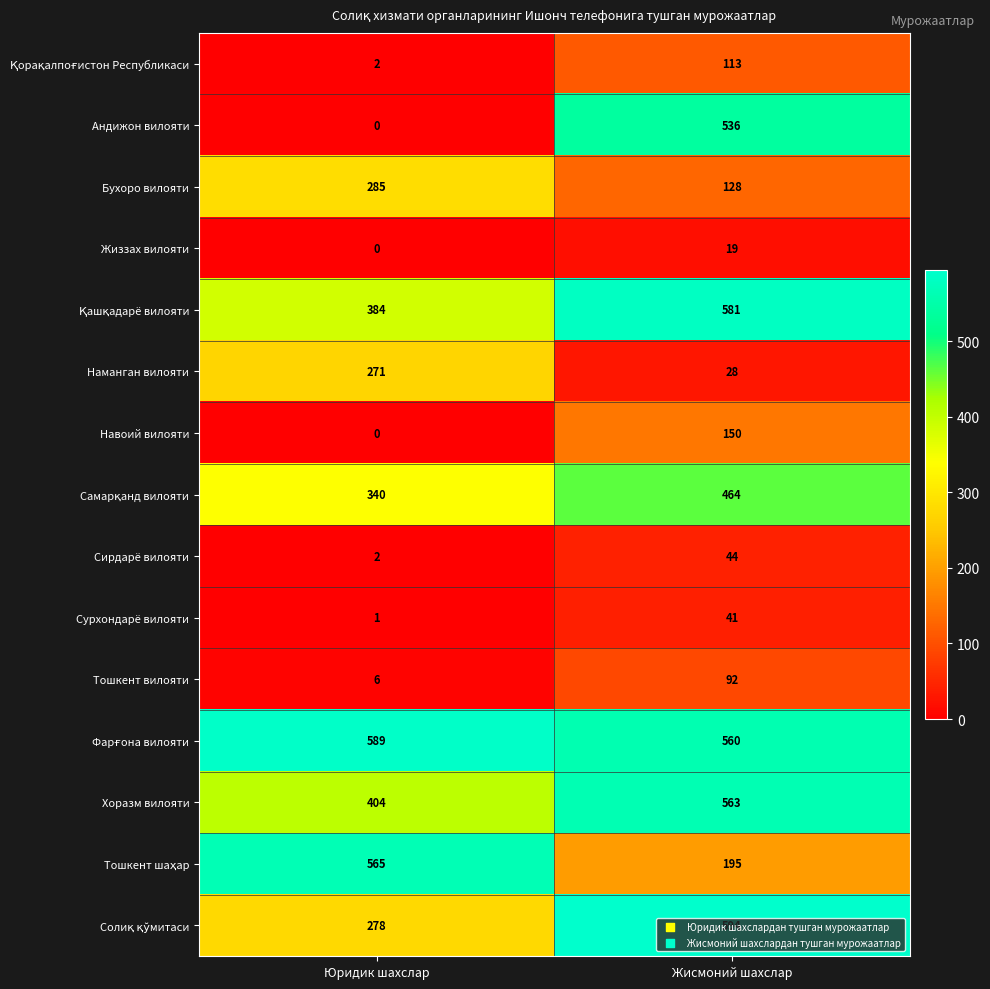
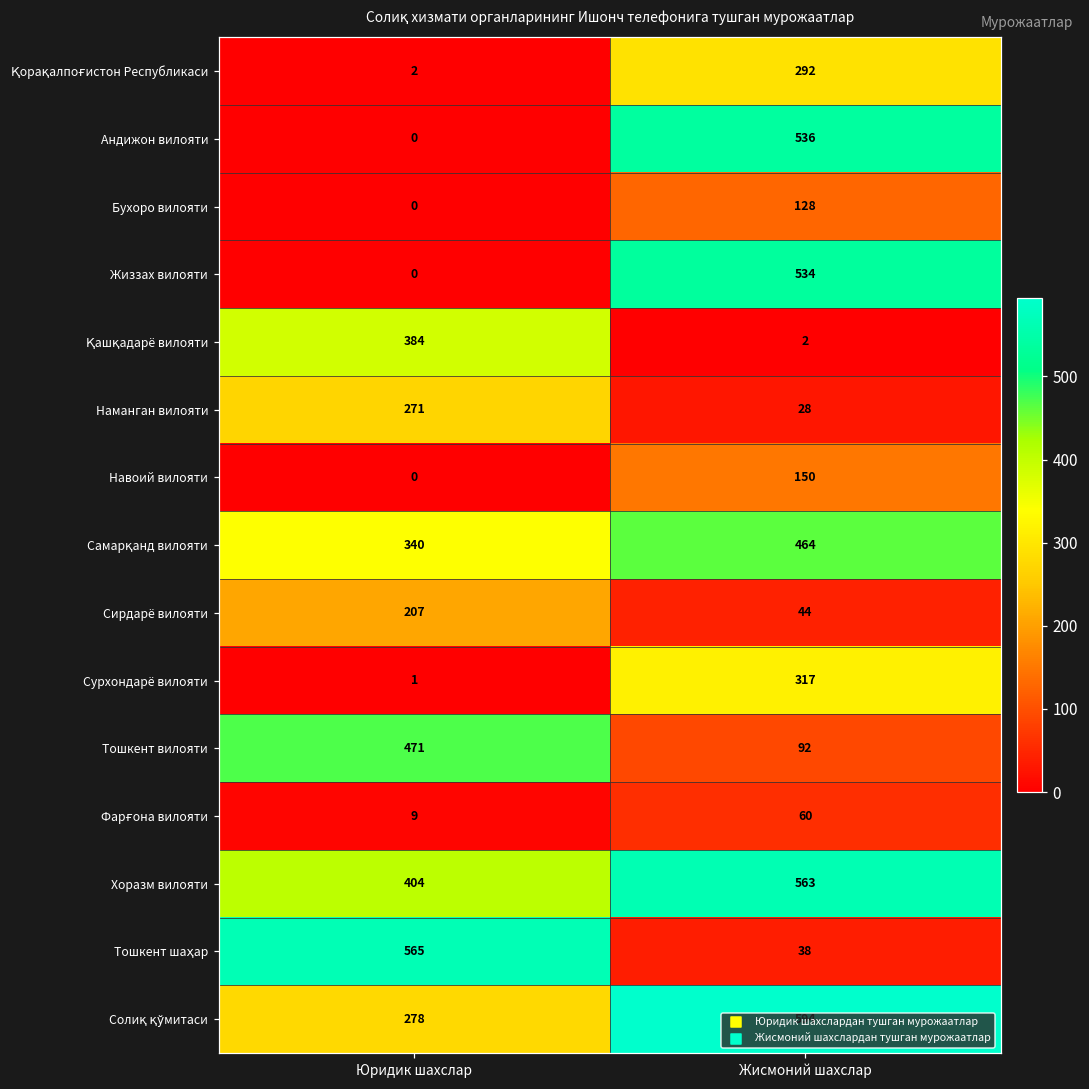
  {
    "Қорақалпоғистон Республикаси": {
      "Юридик шахслар": 2,
-     "Жисмоний шахслар": 113
+     "Жисмоний шахслар": 292
    },
    "Андижон вилояти": {
      "Юридик шахслар": 0,
      "Жисмоний шахслар": 536
    },
    "Бухоро вилояти": {
-     "Юридик шахслар": 285,
+     "Юридик шахслар": 0,
      "Жисмоний шахслар": 128
    },
    "Жиззах вилояти": {
      "Юридик шахслар": 0,
-     "Жисмоний шахслар": 19
+     "Жисмоний шахслар": 534
    },
    "Қашқадарё вилояти": {
      "Юридик шахслар": 384,
-     "Жисмоний шахслар": 581
+     "Жисмоний шахслар": 2
    },
    "Наманган вилояти": {
      "Юридик шахслар": 271,
      "Жисмоний шахслар": 28
    },
    "Навоий вилояти": {
      "Юридик шахслар": 0,
      "Жисмоний шахслар": 150
    },
    "Самарқанд вилояти": {
      "Юридик шахслар": 340,
      "Жисмоний шахслар": 464
    },
    "Сирдарё вилояти": {
-     "Юридик шахслар": 2,
+     "Юридик шахслар": 207,
      "Жисмоний шахслар": 44
    },
    "Сурхондарё вилояти": {
      "Юридик шахслар": 1,
-     "Жисмоний шахслар": 41
+     "Жисмоний шахслар": 317
    },
    "Тошкент вилояти": {
-     "Юридик шахслар": 6,
+     "Юридик шахслар": 471,
      "Жисмоний шахслар": 92
    },
    "Фарғона вилояти": {
-     "Юридик шахслар": 589,
-     "Жисмоний шахслар": 560
+     "Юридик шахслар": 9,
+     "Жисмоний шахслар": 60
    },
    "Хоразм вилояти": {
      "Юридик шахслар": 404,
      "Жисмоний шахслар": 563
    },
    "Тошкент шаҳар": {
      "Юридик шахслар": 565,
-     "Жисмоний шахслар": 195
+     "Жисмоний шахслар": 38
    },
    "Солиқ қўмитаси": {
      "Юридик шахслар": 278
    }
  }
